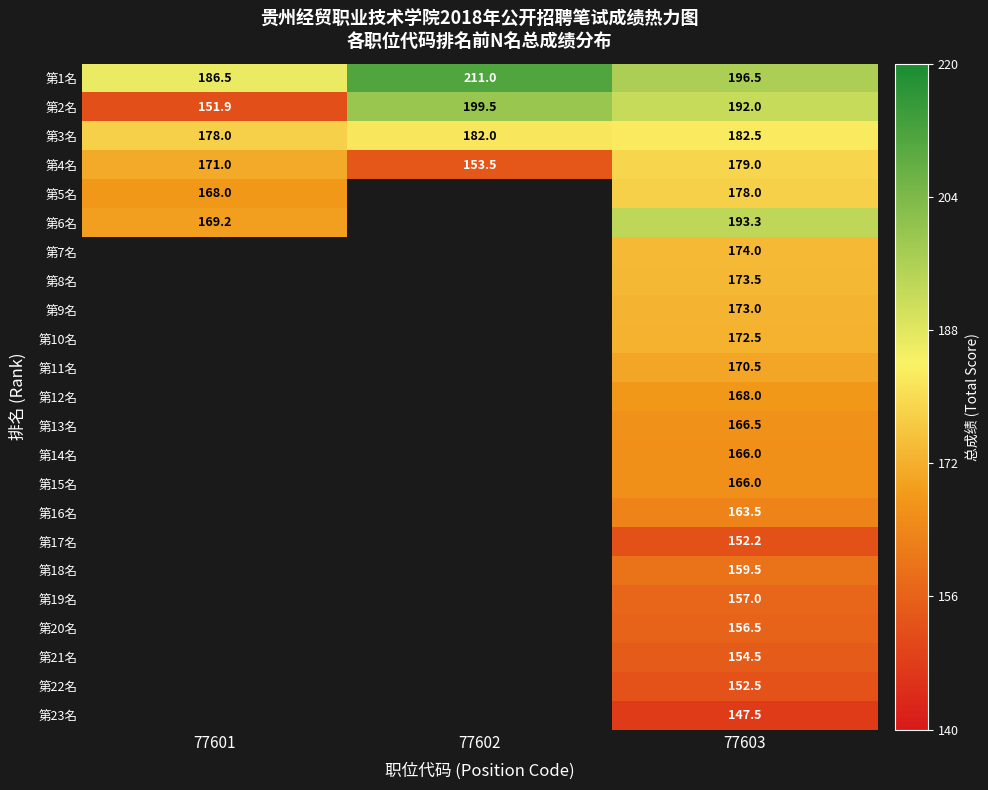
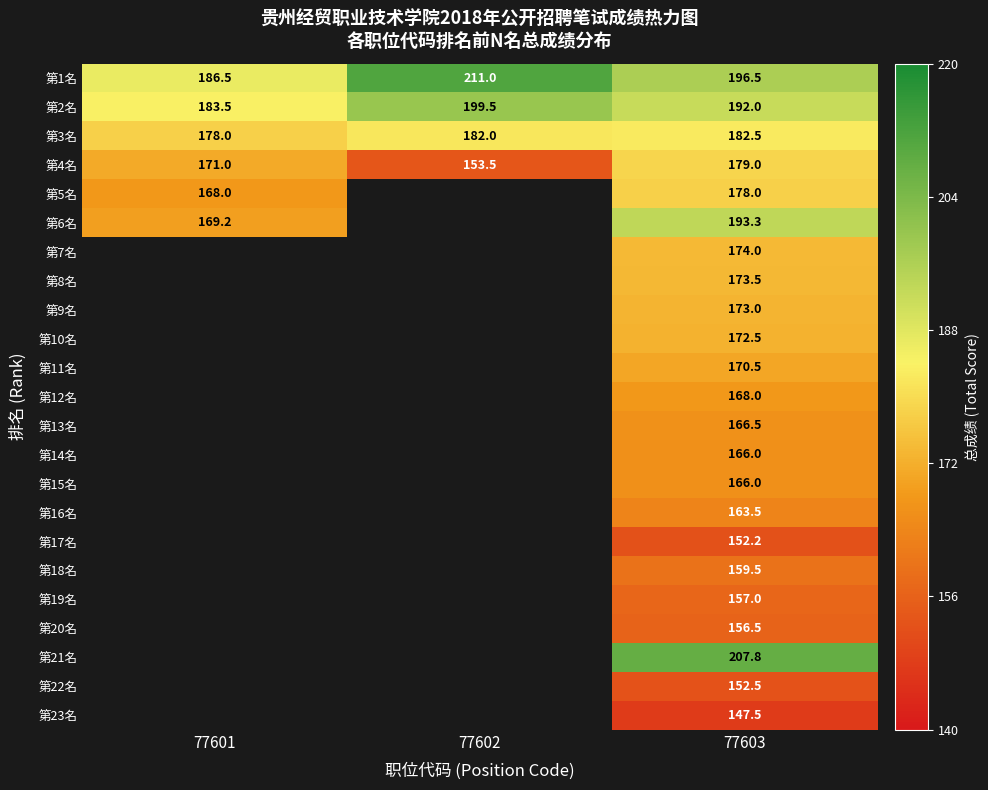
  {
    "第1名": {
      "77601": 186.5,
      "77602": 211.0,
      "77603": 196.5
    },
    "第2名": {
-     "77601": 151.9,
+     "77601": 183.5,
      "77602": 199.5,
      "77603": 192.0
    },
    "第3名": {
      "77601": 178.0,
      "77602": 182.0,
      "77603": 182.5
    },
    "第4名": {
      "77601": 171.0,
      "77602": 153.5,
      "77603": 179.0
    },
    "第5名": {
      "77601": 168.0,
      "77603": 178.0
    },
    "第6名": {
      "77601": 169.2,
      "77603": 193.3
    },
    "第7名": {
      "77603": 174.0
    },
    "第8名": {
      "77603": 173.5
    },
    "第9名": {
      "77603": 173.0
    },
    "第10名": {
      "77603": 172.5
    },
    "第11名": {
      "77603": 170.5
    },
    "第12名": {
      "77603": 168.0
    },
    "第13名": {
      "77603": 166.5
    },
    "第14名": {
      "77603": 166.0
    },
    "第15名": {
      "77603": 166.0
    },
    "第16名": {
      "77603": 163.5
    },
    "第17名": {
      "77603": 152.2
    },
    "第18名": {
      "77603": 159.5
    },
    "第19名": {
      "77603": 157.0
    },
    "第20名": {
      "77603": 156.5
    },
    "第21名": {
-     "77603": 154.5
+     "77603": 207.8
    },
    "第22名": {
      "77603": 152.5
    },
    "第23名": {
      "77603": 147.5
    }
  }
